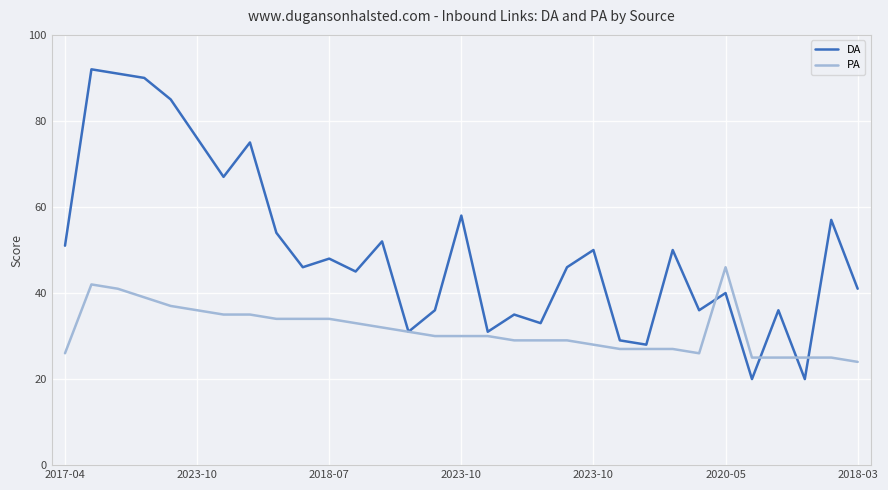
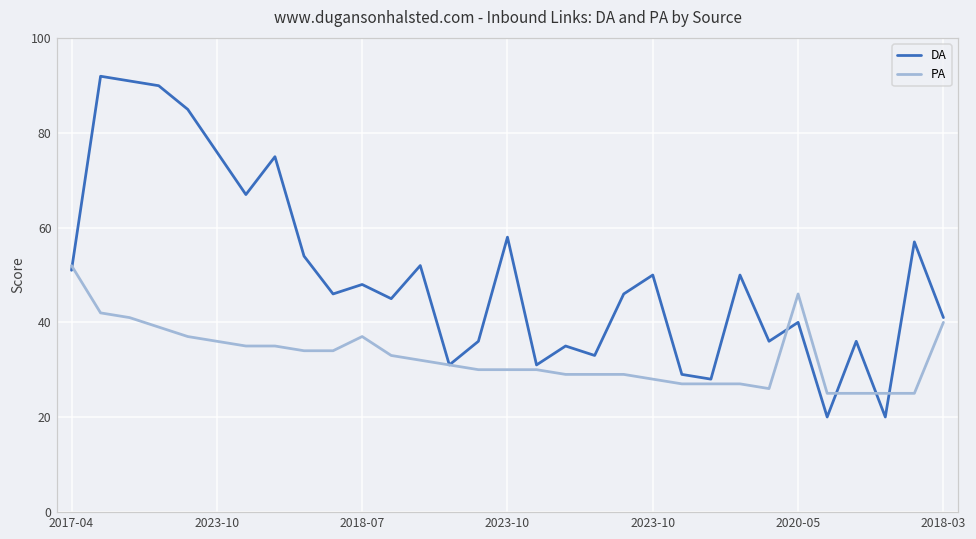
  {
    "DA": {
      "2017-04": 51,
      "2018-07": 48,
      "2020-05": 40,
      "2018-03": 41
    },
    "PA": {
-     "2017-04": 26,
-     "2018-07": 34,
+     "2017-04": 52,
+     "2018-07": 37,
      "2020-05": 46,
-     "2018-03": 24
+     "2018-03": 40
    }
  }
